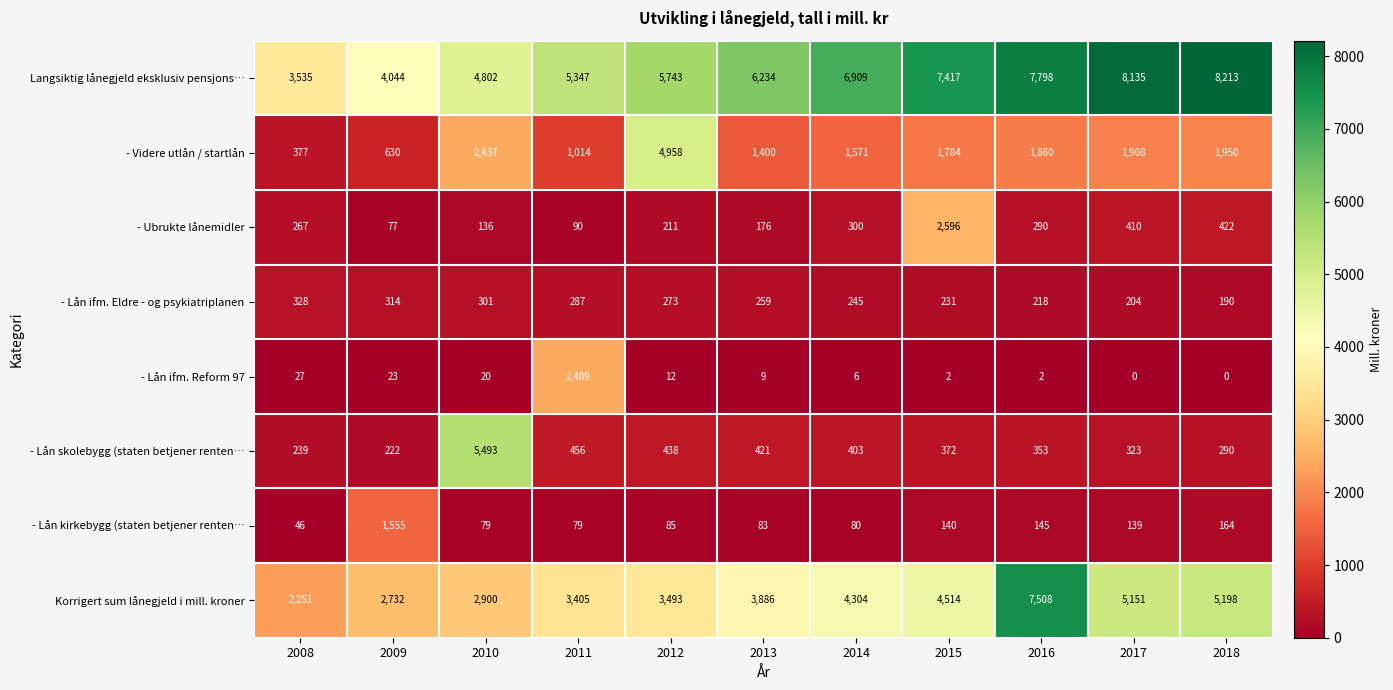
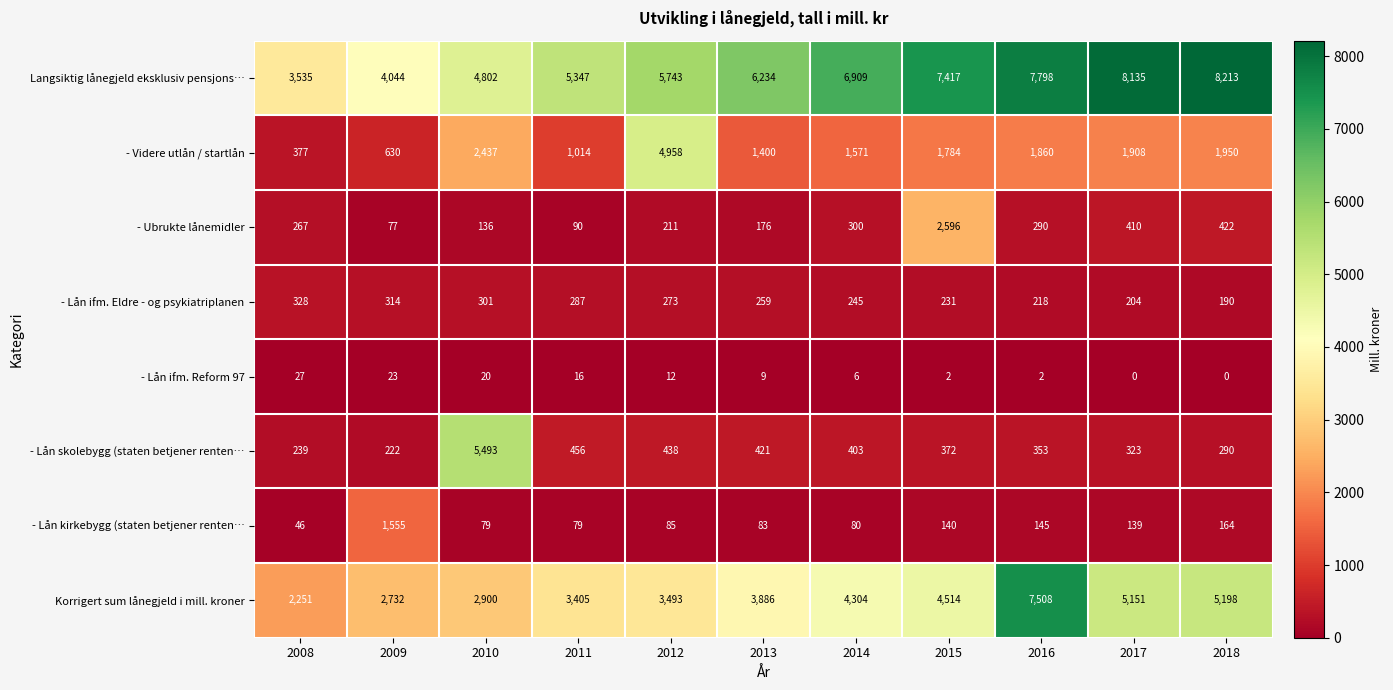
  {
    "Langsiktig lånegjeld eksklusiv pensjons…": {
      "2008": "3,535",
      "2009": "4,044",
      "2010": "4,802",
      "2011": "5,347",
      "2012": "5,743",
      "2013": "6,234",
      "2014": "6,909",
      "2015": "7,417",
      "2016": "7,798",
      "2017": "8,135",
      "2018": "8,213"
    },
    "- Videre utlån / startlån": {
      "2008": "377",
      "2009": "630",
      "2010": "2,437",
      "2011": "1,014",
      "2012": "4,958",
      "2013": "1,400",
      "2014": "1,571",
      "2015": "1,784",
      "2016": "1,860",
      "2017": "1,908",
      "2018": "1,950"
    },
    "- Ubrukte lånemidler": {
      "2008": "267",
      "2009": "77",
      "2010": "136",
      "2011": "90",
      "2012": "211",
      "2013": "176",
      "2014": "300",
      "2015": "2,596",
      "2016": "290",
      "2017": "410",
      "2018": "422"
    },
    "- Lån ifm. Eldre - og psykiatriplanen": {
      "2008": "328",
      "2009": "314",
      "2010": "301",
      "2011": "287",
      "2012": "273",
      "2013": "259",
      "2014": "245",
      "2015": "231",
      "2016": "218",
      "2017": "204",
      "2018": "190"
    },
    "- Lån ifm. Reform 97": {
      "2008": "27",
      "2009": "23",
      "2010": "20",
-     "2011": "2,409",
+     "2011": "16",
      "2012": "12",
      "2013": "9",
      "2014": "6",
      "2015": "2",
      "2016": "2",
      "2017": "0",
      "2018": "0"
    },
    "- Lån skolebygg (staten betjener renten…": {
      "2008": "239",
      "2009": "222",
      "2010": "5,493",
      "2011": "456",
      "2012": "438",
      "2013": "421",
      "2014": "403",
      "2015": "372",
      "2016": "353",
      "2017": "323",
      "2018": "290"
    },
    "- Lån kirkebygg (staten betjener renten…": {
      "2008": "46",
      "2009": "1,555",
      "2010": "79",
      "2011": "79",
      "2012": "85",
      "2013": "83",
      "2014": "80",
      "2015": "140",
      "2016": "145",
      "2017": "139",
      "2018": "164"
    },
    "Korrigert sum lånegjeld i mill. kroner": {
      "2008": "2,251",
      "2009": "2,732",
      "2010": "2,900",
      "2011": "3,405",
      "2012": "3,493",
      "2013": "3,886",
      "2014": "4,304",
      "2015": "4,514",
      "2016": "7,508",
      "2017": "5,151",
      "2018": "5,198"
    }
  }
